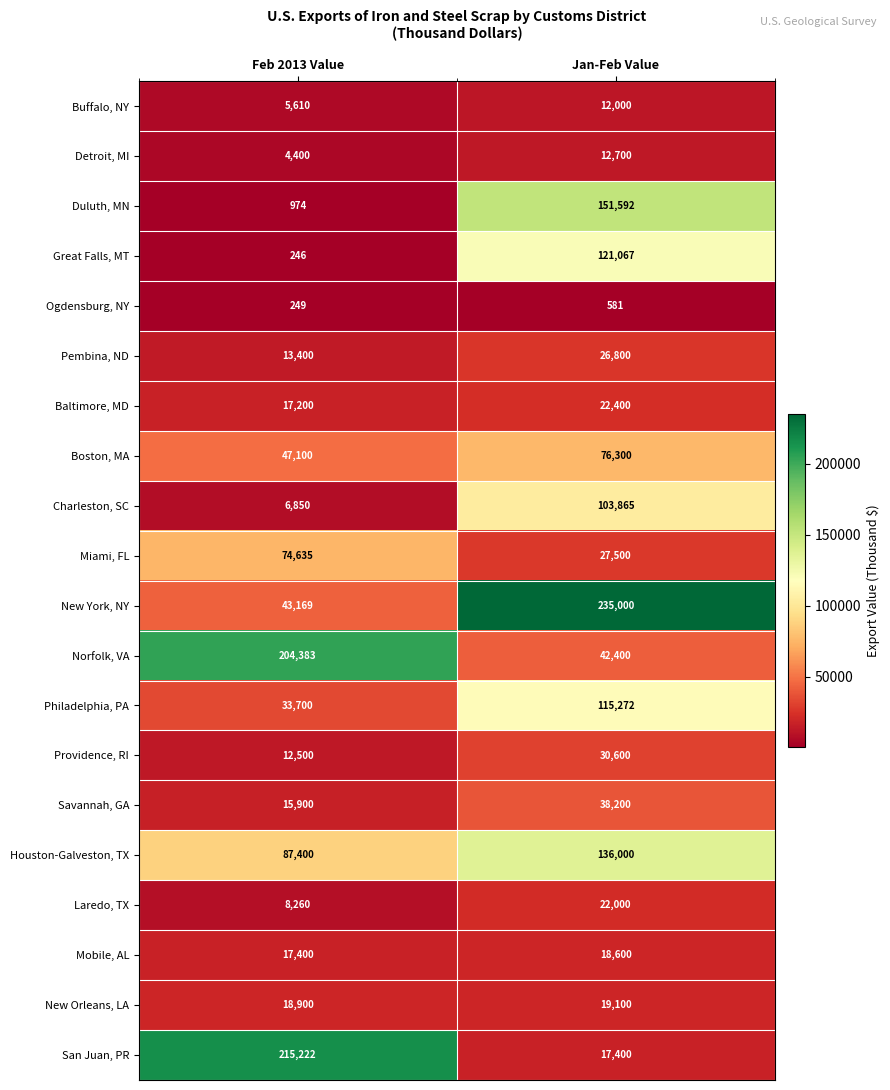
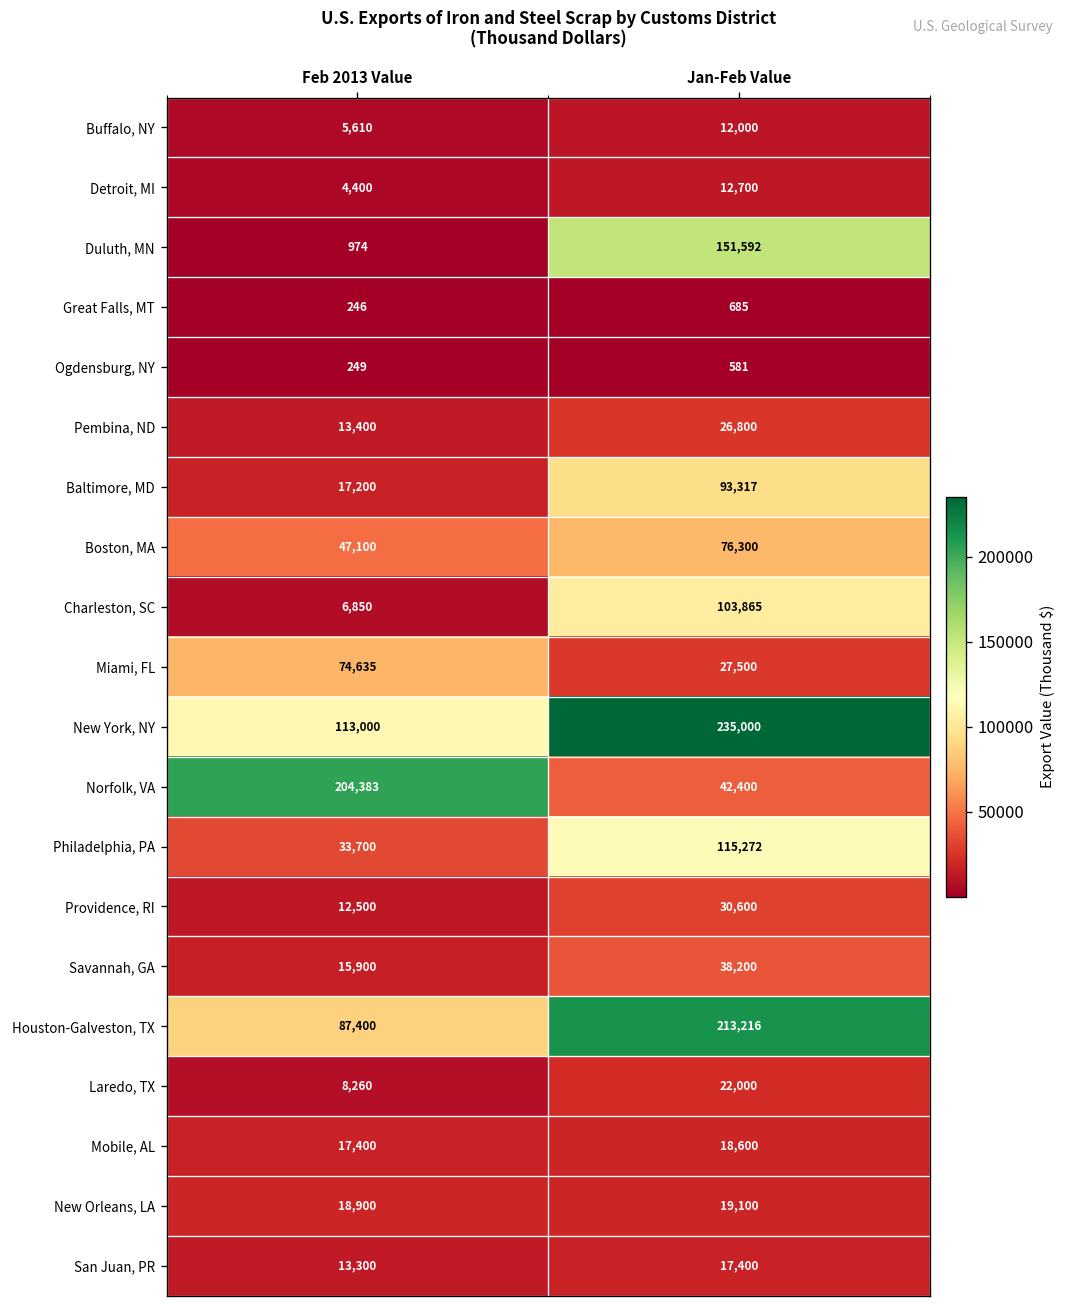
  {
    "Buffalo, NY": {
      "Feb 2013 Value": "5,610",
      "Jan-Feb Value": "12,000"
    },
    "Detroit, MI": {
      "Feb 2013 Value": "4,400",
      "Jan-Feb Value": "12,700"
    },
    "Duluth, MN": {
      "Feb 2013 Value": "974",
      "Jan-Feb Value": "151,592"
    },
    "Great Falls, MT": {
      "Feb 2013 Value": "246",
-     "Jan-Feb Value": "121,067"
+     "Jan-Feb Value": "685"
    },
    "Ogdensburg, NY": {
      "Feb 2013 Value": "249",
      "Jan-Feb Value": "581"
    },
    "Pembina, ND": {
      "Feb 2013 Value": "13,400",
      "Jan-Feb Value": "26,800"
    },
    "Baltimore, MD": {
      "Feb 2013 Value": "17,200",
-     "Jan-Feb Value": "22,400"
+     "Jan-Feb Value": "93,317"
    },
    "Boston, MA": {
      "Feb 2013 Value": "47,100",
      "Jan-Feb Value": "76,300"
    },
    "Charleston, SC": {
      "Feb 2013 Value": "6,850",
      "Jan-Feb Value": "103,865"
    },
    "Miami, FL": {
      "Feb 2013 Value": "74,635",
      "Jan-Feb Value": "27,500"
    },
    "New York, NY": {
-     "Feb 2013 Value": "43,169",
+     "Feb 2013 Value": "113,000",
      "Jan-Feb Value": "235,000"
    },
    "Norfolk, VA": {
      "Feb 2013 Value": "204,383",
      "Jan-Feb Value": "42,400"
    },
    "Philadelphia, PA": {
      "Feb 2013 Value": "33,700",
      "Jan-Feb Value": "115,272"
    },
    "Providence, RI": {
      "Feb 2013 Value": "12,500",
      "Jan-Feb Value": "30,600"
    },
    "Savannah, GA": {
      "Feb 2013 Value": "15,900",
      "Jan-Feb Value": "38,200"
    },
    "Houston-Galveston, TX": {
      "Feb 2013 Value": "87,400",
-     "Jan-Feb Value": "136,000"
+     "Jan-Feb Value": "213,216"
    },
    "Laredo, TX": {
      "Feb 2013 Value": "8,260",
      "Jan-Feb Value": "22,000"
    },
    "Mobile, AL": {
      "Feb 2013 Value": "17,400",
      "Jan-Feb Value": "18,600"
    },
    "New Orleans, LA": {
      "Feb 2013 Value": "18,900",
      "Jan-Feb Value": "19,100"
    },
    "San Juan, PR": {
-     "Feb 2013 Value": "215,222",
+     "Feb 2013 Value": "13,300",
      "Jan-Feb Value": "17,400"
    }
  }
